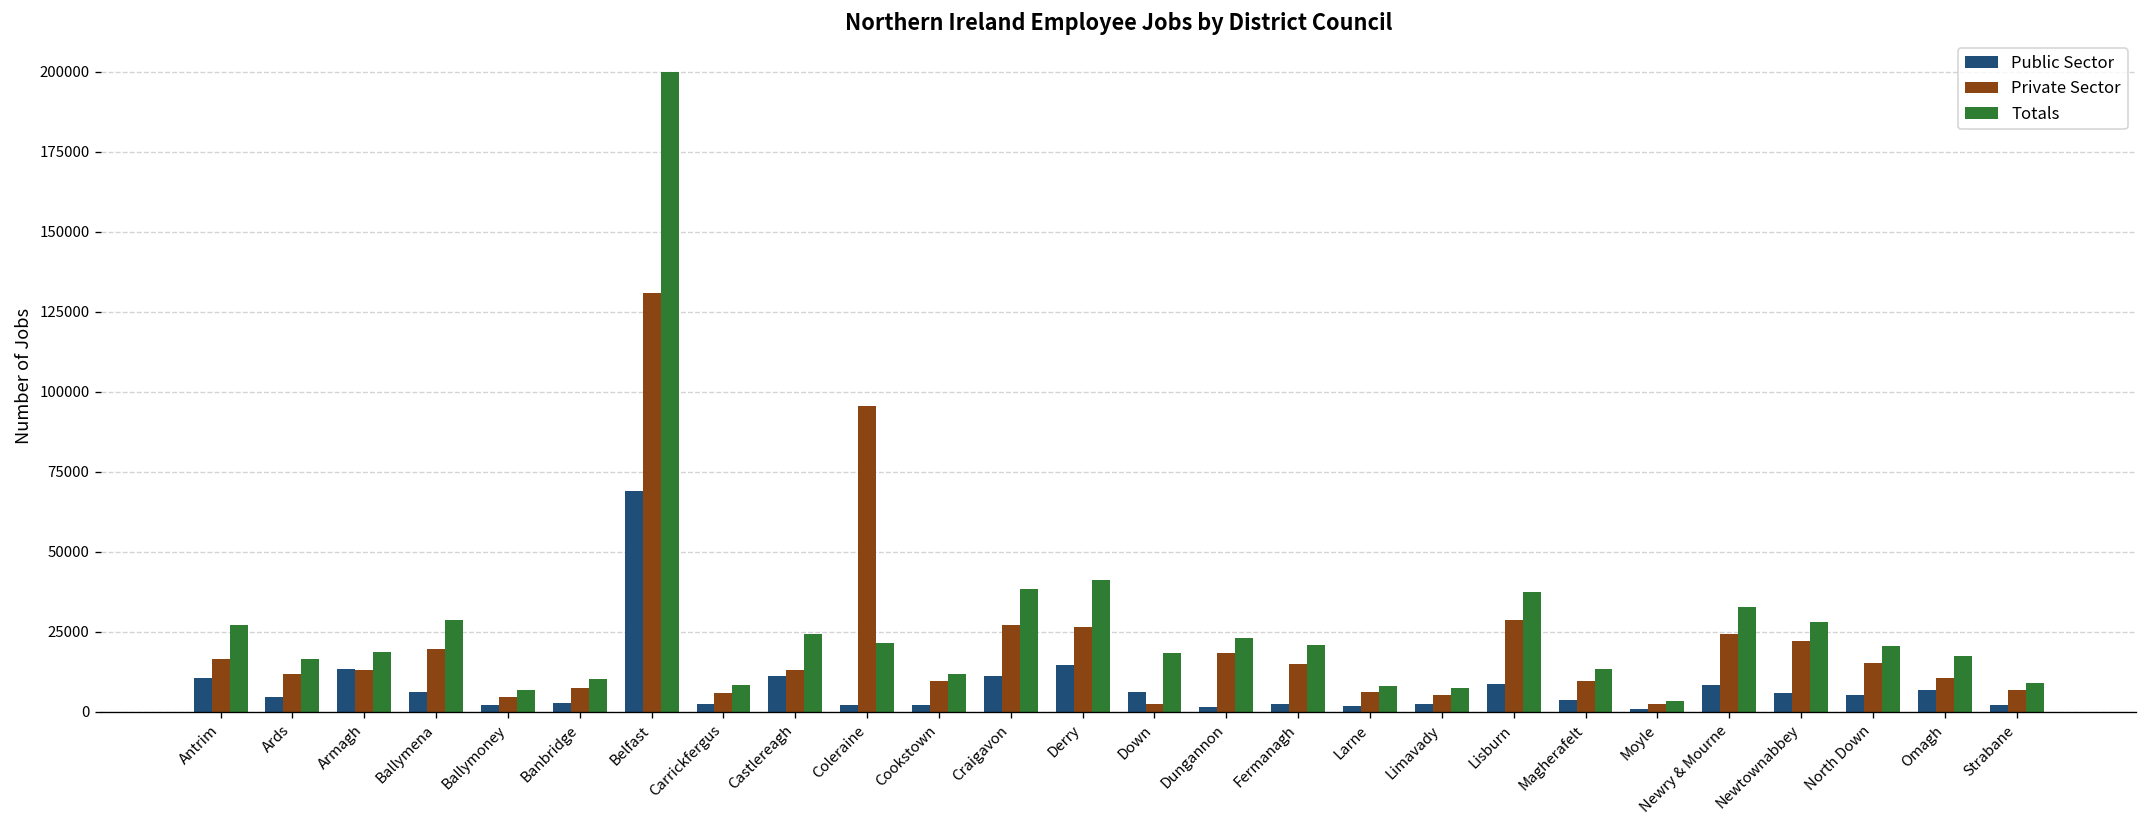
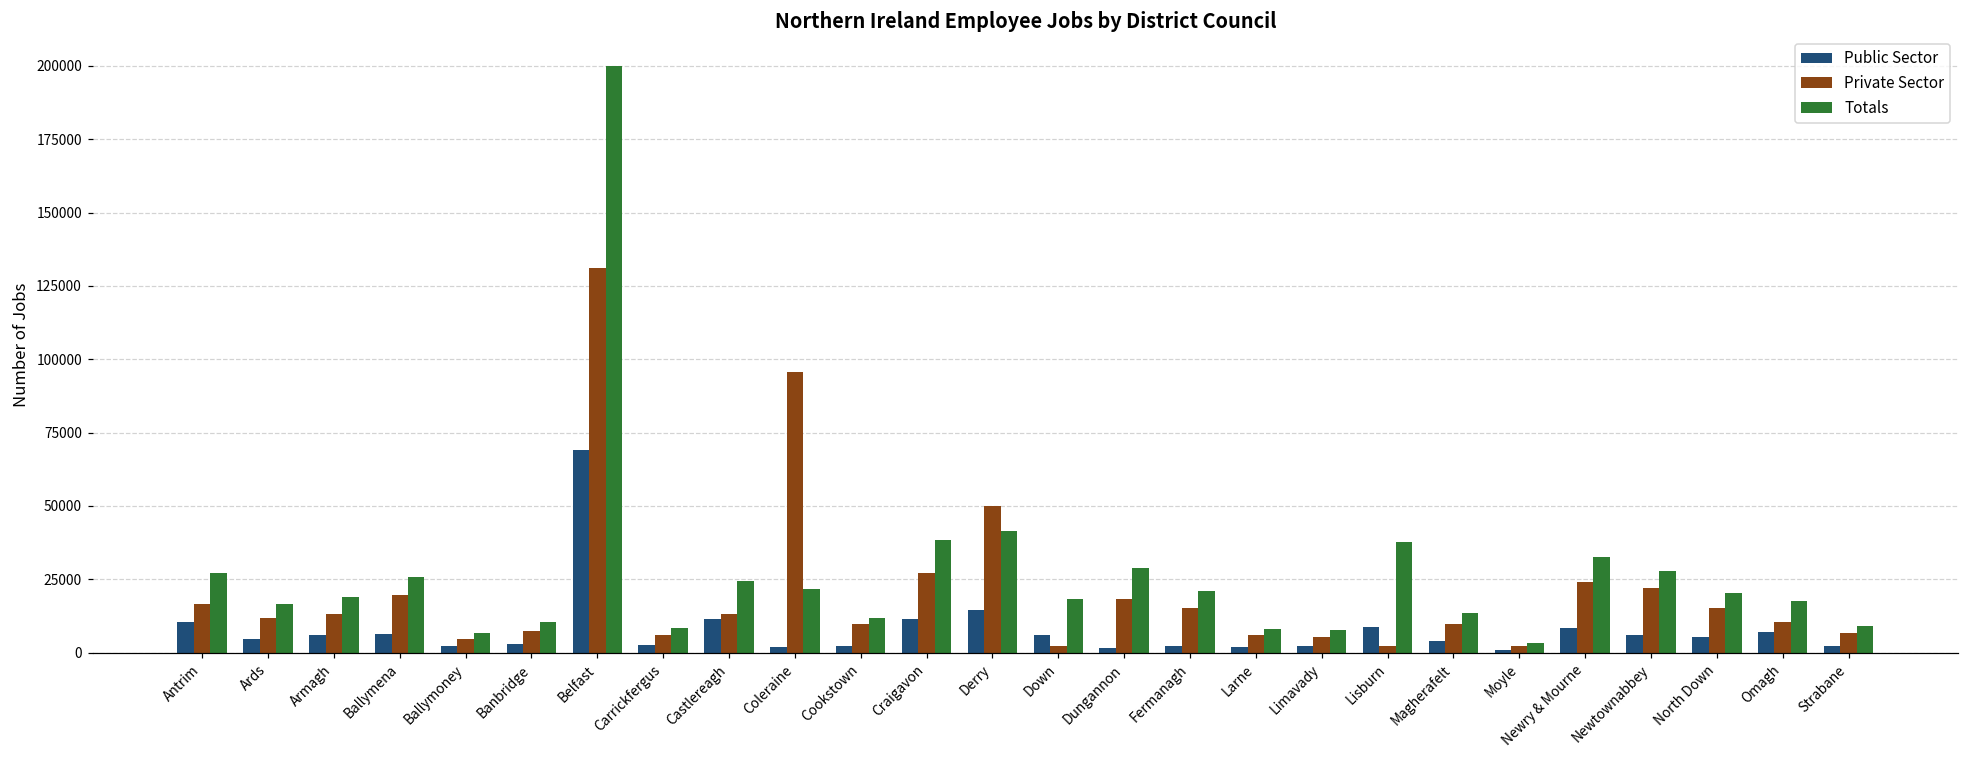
  {
    "Public Sector": {
      "Antrim": 11000,
      "Ards": 5000,
-     "Armagh": 13000,
+     "Armagh": 6000,
      "Ballymena": 6000,
      "Ballymoney": 2000,
      "Banbridge": 3000,
      "Belfast": 69000,
      "Carrickfergus": 2000,
      "Castlereagh": 11000,
      "Coleraine": 2000,
      "Cookstown": 2000,
      "Craigavon": 11000,
      "Derry": 15000,
      "Down": 6000,
      "Dungannon": 2000,
      "Fermanagh": 2000,
      "Larne": 2000,
      "Limavady": 2000,
      "Lisburn": 9000,
      "Magherafelt": 4000,
      "Moyle": 1000,
      "Newry & Mourne": 8000,
      "Newtownabbey": 6000,
      "North Down": 5000,
      "Omagh": 7000,
      "Strabane": 2000
    },
    "Private Sector": {
      "Antrim": 17000,
      "Ards": 12000,
      "Armagh": 13000,
      "Ballymena": 20000,
      "Ballymoney": 5000,
      "Banbridge": 8000,
      "Belfast": 131000,
      "Carrickfergus": 6000,
      "Castlereagh": 13000,
      "Coleraine": 96000,
      "Cookstown": 10000,
      "Craigavon": 27000,
-     "Derry": 27000,
+     "Derry": 50000,
      "Down": 2000,
      "Dungannon": 18000,
      "Fermanagh": 15000,
      "Larne": 6000,
      "Limavady": 5000,
-     "Lisburn": 29000,
+     "Lisburn": 2000,
      "Magherafelt": 10000,
      "Moyle": 2000,
      "Newry & Mourne": 24000,
      "Newtownabbey": 22000,
      "North Down": 15000,
      "Omagh": 11000,
      "Strabane": 7000
    },
    "Totals": {
      "Antrim": 27000,
      "Ards": 17000,
      "Armagh": 19000,
-     "Ballymena": 29000,
+     "Ballymena": 26000,
      "Ballymoney": 7000,
      "Banbridge": 10000,
      "Belfast": 200000,
      "Carrickfergus": 8000,
      "Castlereagh": 24000,
      "Coleraine": 22000,
      "Cookstown": 12000,
      "Craigavon": 39000,
      "Derry": 41000,
      "Down": 18000,
-     "Dungannon": 23000,
+     "Dungannon": 29000,
      "Fermanagh": 21000,
      "Larne": 8000,
      "Limavady": 8000,
      "Lisburn": 38000,
      "Magherafelt": 13000,
      "Moyle": 3000,
      "Newry & Mourne": 33000,
      "Newtownabbey": 28000,
      "North Down": 20000,
      "Omagh": 17000,
      "Strabane": 9000
    }
  }
